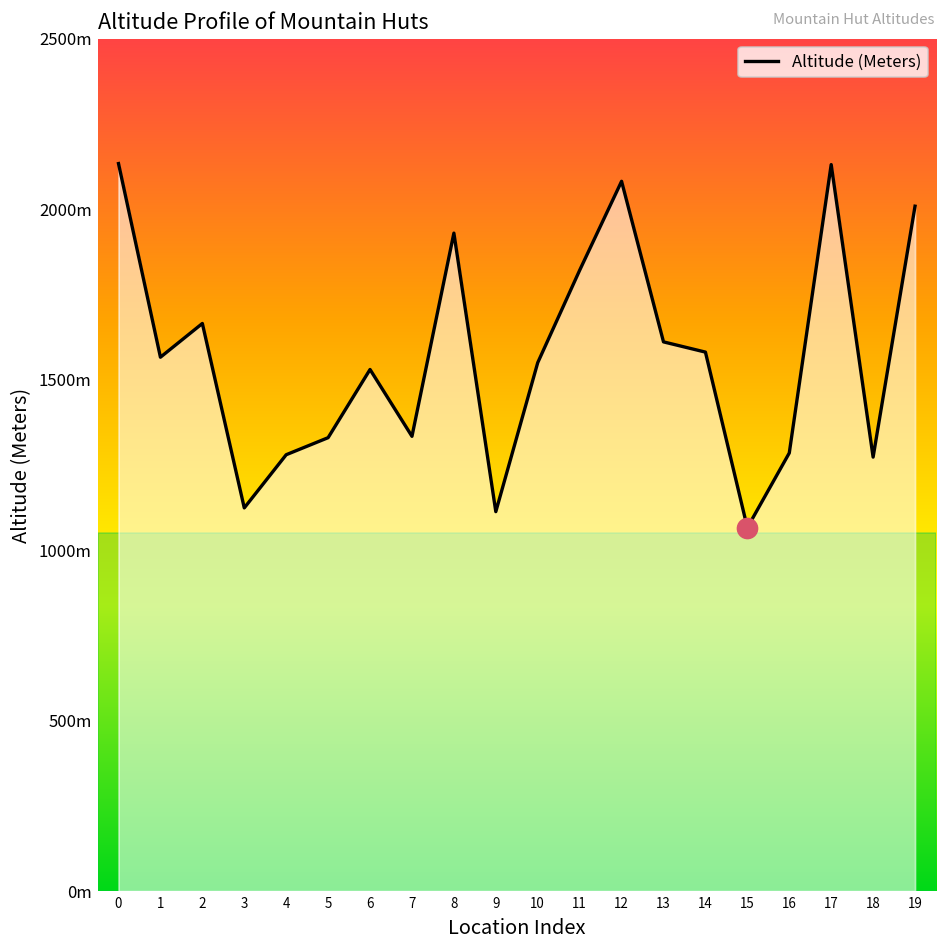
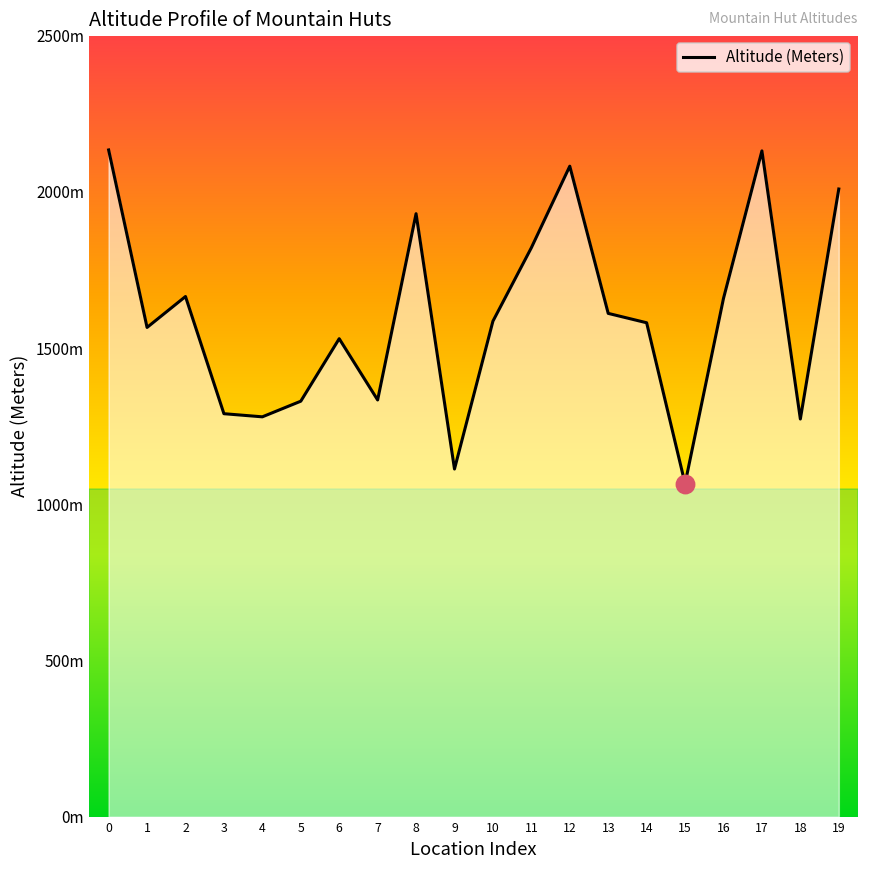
  {
    "Altitude (Meters)": {
      "0": "2130m",
      "1": "1570m",
      "2": "1670m",
-     "3": "1120m",
+     "3": "1290m",
      "4": "1280m",
      "5": "1330m",
      "6": "1530m",
      "7": "1330m",
      "8": "1930m",
      "9": "1110m",
-     "10": "1550m",
+     "10": "1590m",
      "11": "1820m",
      "12": "2080m",
      "13": "1610m",
      "14": "1580m",
-     "16": "1290m",
+     "16": "1660m",
      "17": "2130m",
      "18": "1270m",
      "19": "2010m"
    }
  }
